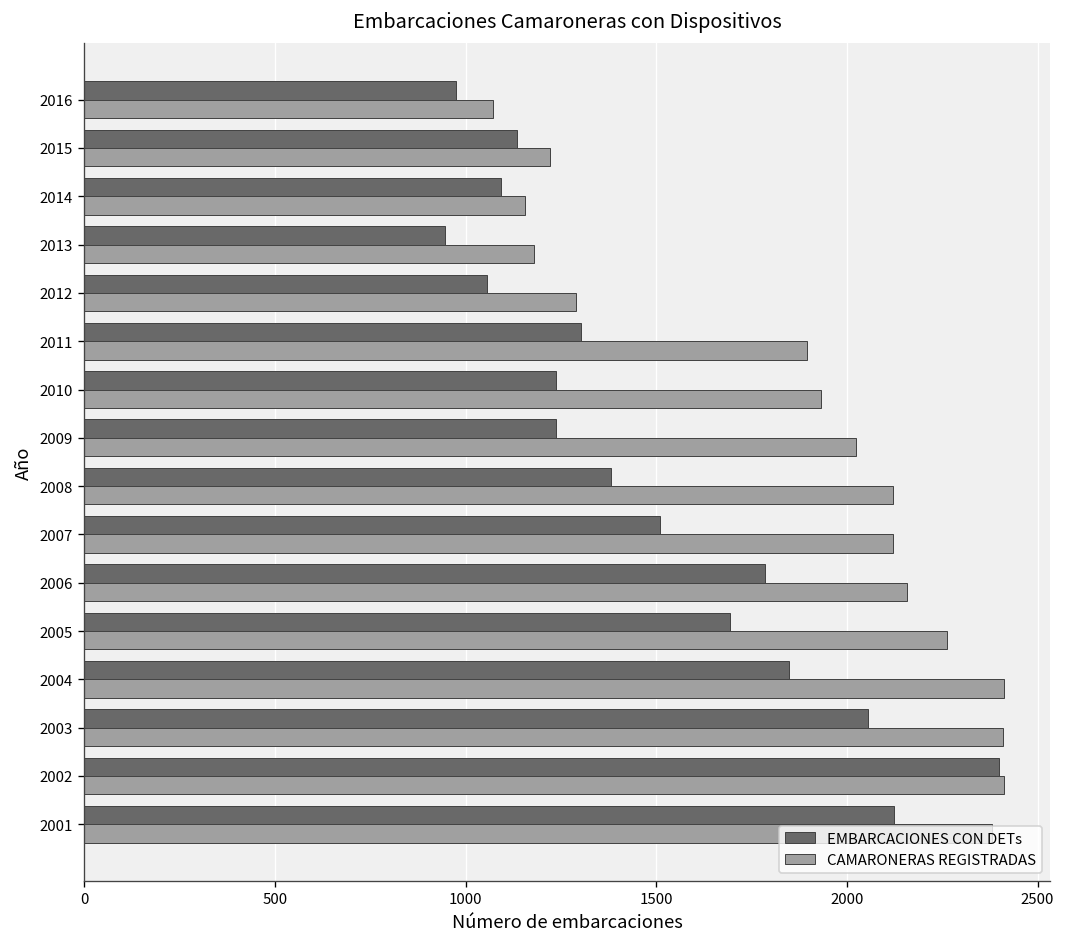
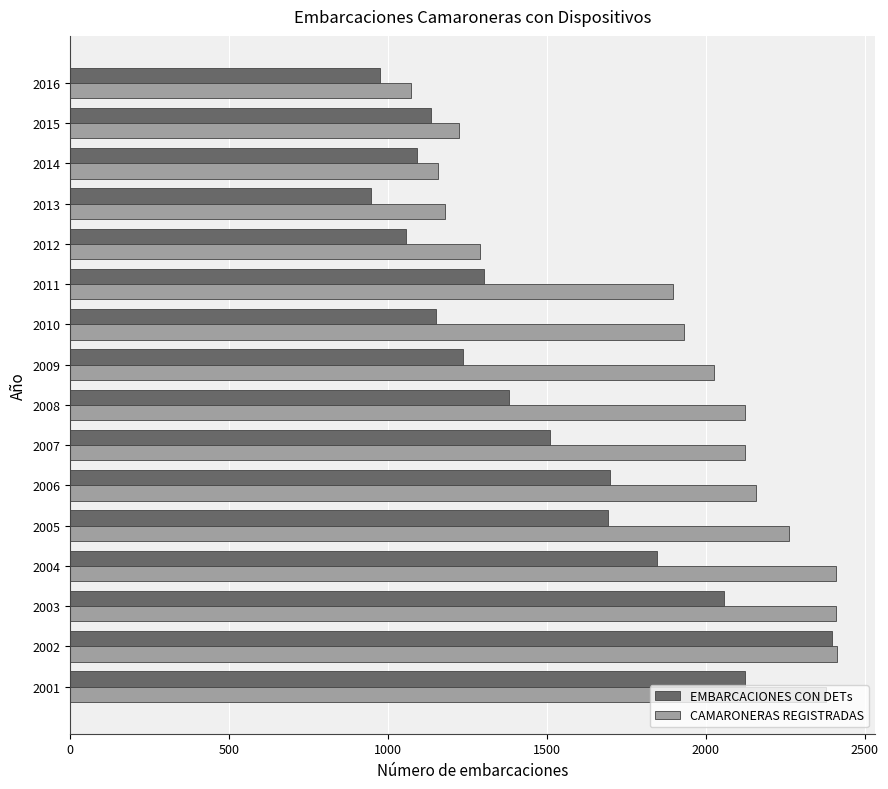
  {
    "EMBARCACIONES CON DETs": {
      "2016": 980,
      "2015": 1130,
      "2014": 1090,
      "2013": 950,
      "2012": 1060,
      "2011": 1300,
-     "2010": 1240,
+     "2010": 1150,
      "2009": 1240,
      "2008": 1380,
      "2007": 1510,
-     "2006": 1780,
+     "2006": 1700,
      "2005": 1690,
      "2004": 1850,
      "2003": 2060,
      "2002": 2400,
      "2001": 2120
    },
    "CAMARONERAS REGISTRADAS": {
      "2016": 1070,
      "2015": 1220,
      "2014": 1160,
      "2013": 1180,
      "2012": 1290,
      "2011": 1900,
      "2010": 1930,
      "2009": 2030,
      "2008": 2120,
      "2007": 2120,
      "2006": 2160,
      "2005": 2260,
      "2004": 2410,
      "2003": 2410,
      "2002": 2410
    }
  }
